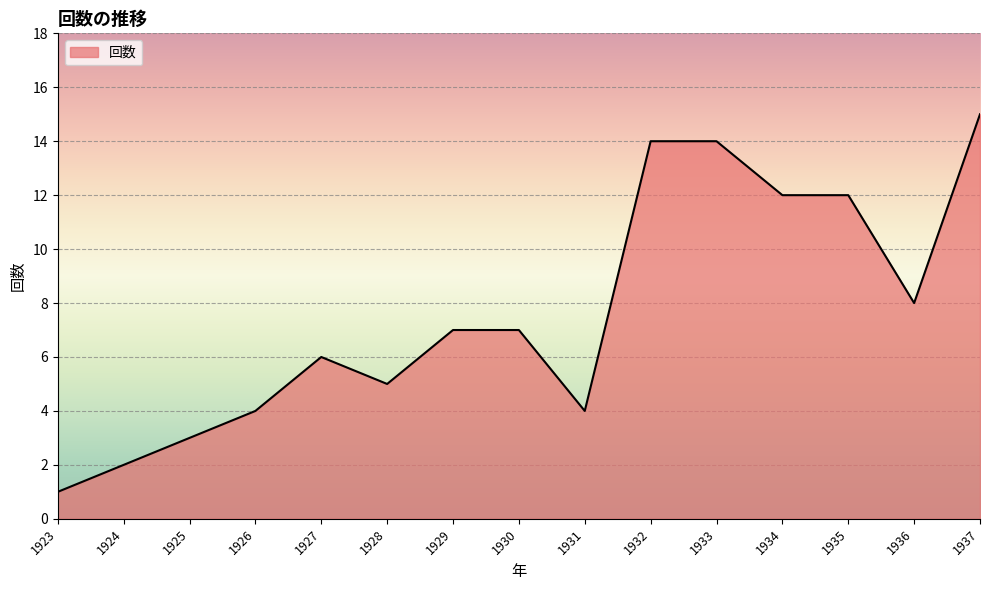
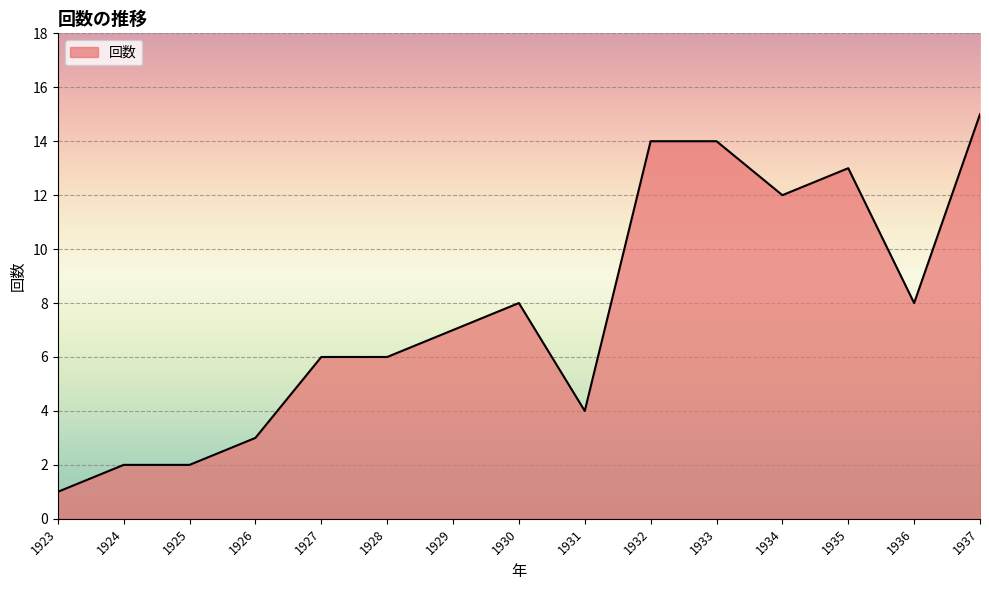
  {
    "1923": 1,
    "1924": 2,
-   "1925": 3,
-   "1926": 4,
+   "1925": 2,
+   "1926": 3,
    "1927": 6,
-   "1928": 5,
+   "1928": 6,
    "1929": 7,
-   "1930": 7,
+   "1930": 8,
    "1931": 4,
    "1932": 14,
    "1933": 14,
    "1934": 12,
-   "1935": 12,
+   "1935": 13,
    "1936": 8,
    "1937": 15
  }
